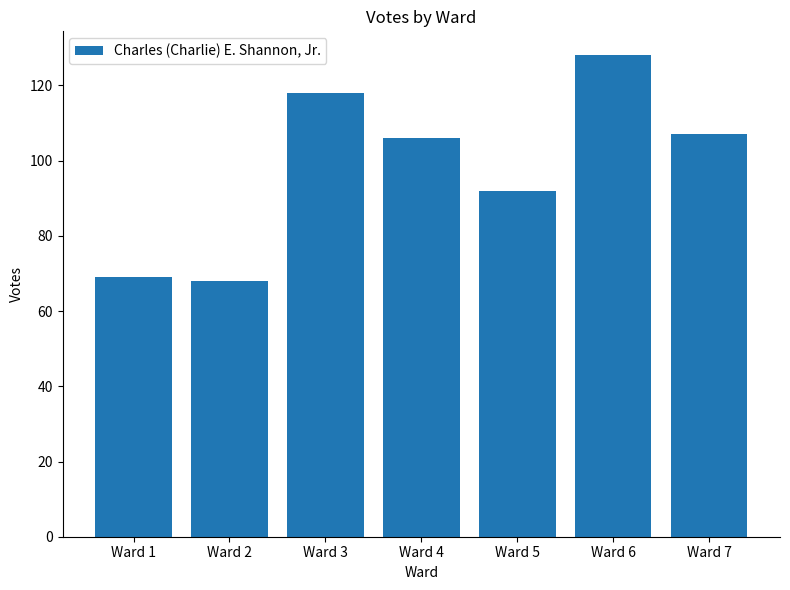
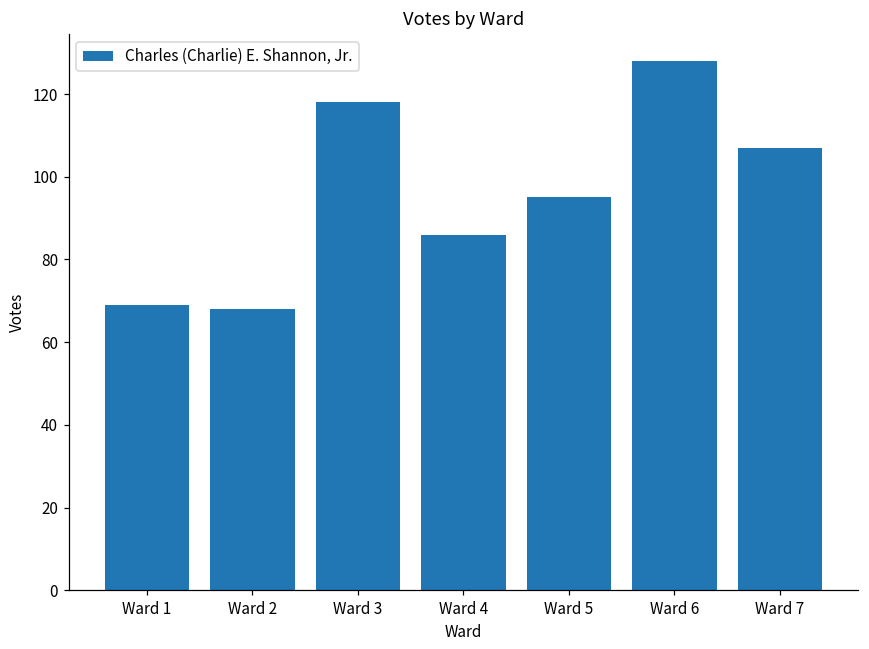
  {
    "Ward 1": 69,
    "Ward 2": 68,
    "Ward 3": 118,
-   "Ward 4": 106,
-   "Ward 5": 92,
+   "Ward 4": 86,
+   "Ward 5": 95,
    "Ward 6": 128,
    "Ward 7": 107
  }
